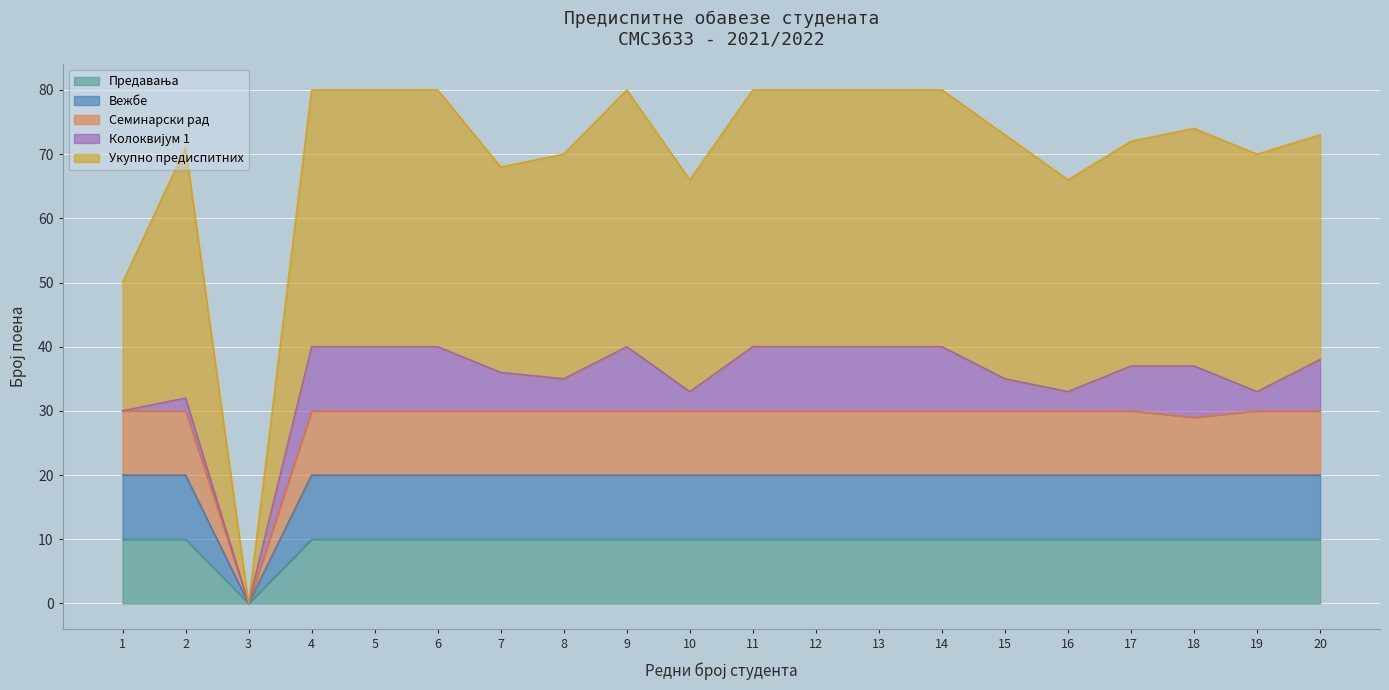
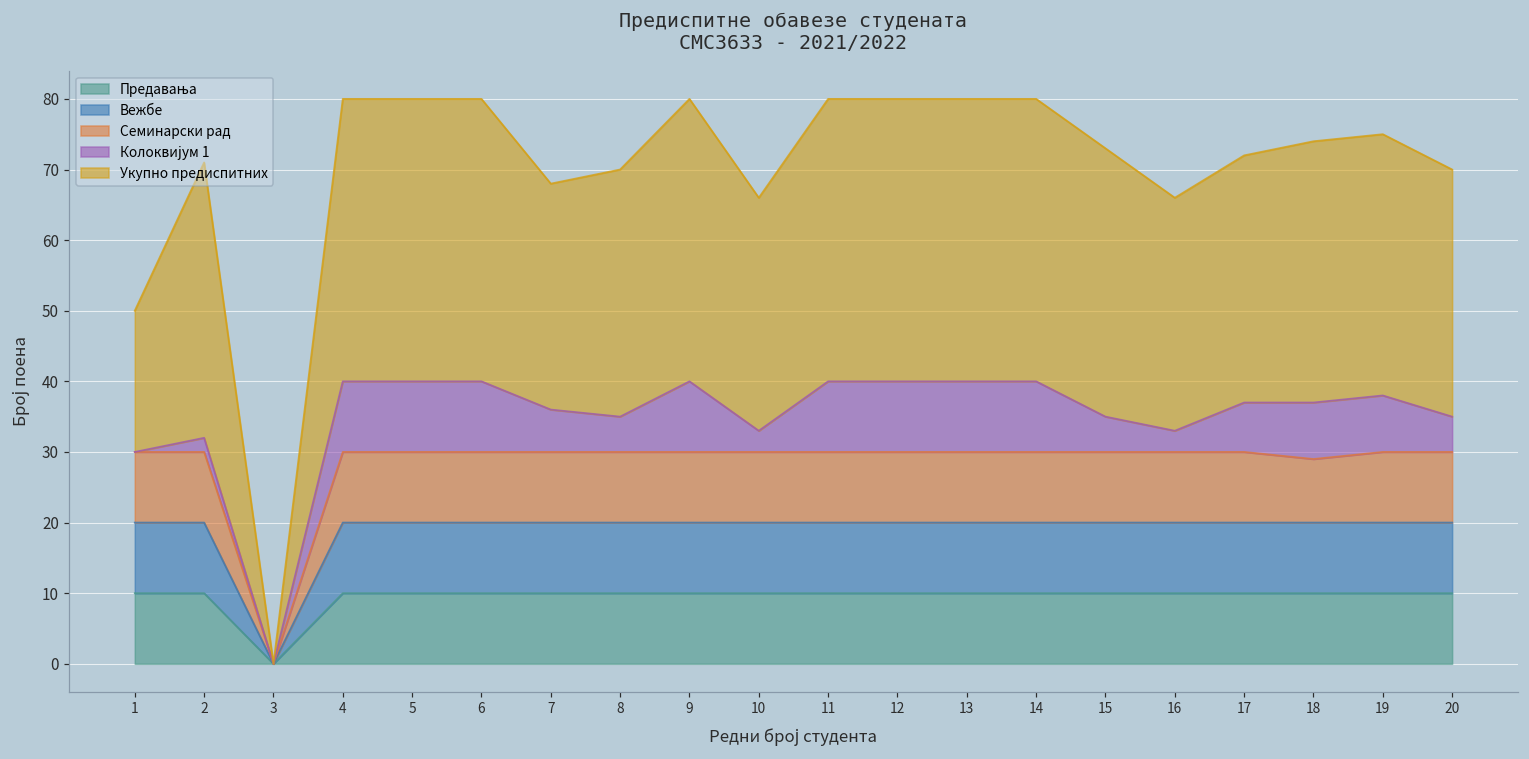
  {
    "Колоквијум 1": {
      "2": 2,
      "4": 10,
      "5": 10,
      "6": 10,
      "7": 6,
      "8": 5,
      "9": 10,
      "10": 3,
      "11": 10,
      "12": 10,
      "13": 10,
      "14": 10,
      "15": 5,
      "16": 3,
      "17": 7,
      "18": 8,
-     "19": 3,
-     "20": 8
+     "19": 8,
+     "20": 5
    }
  }
